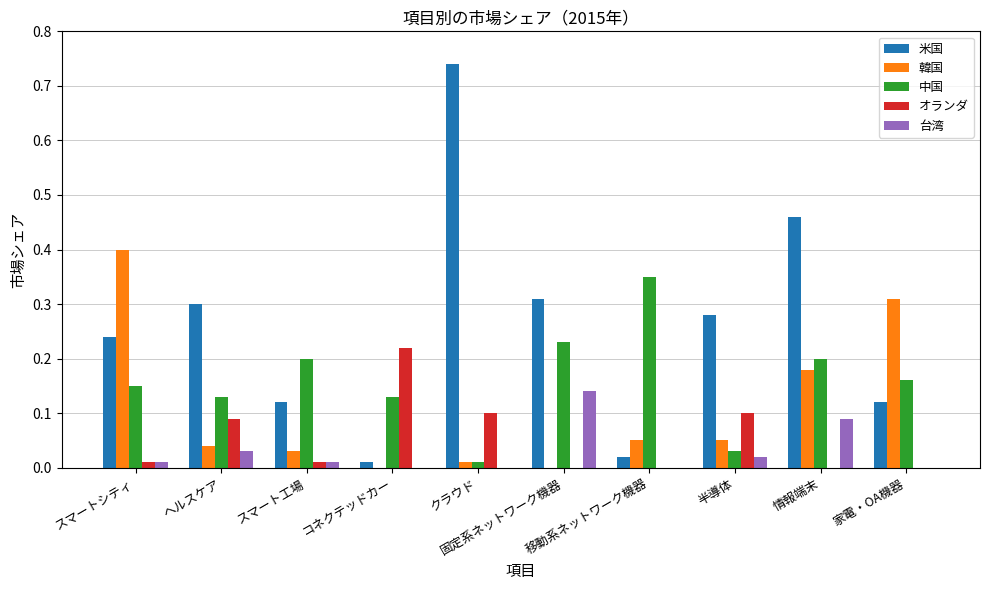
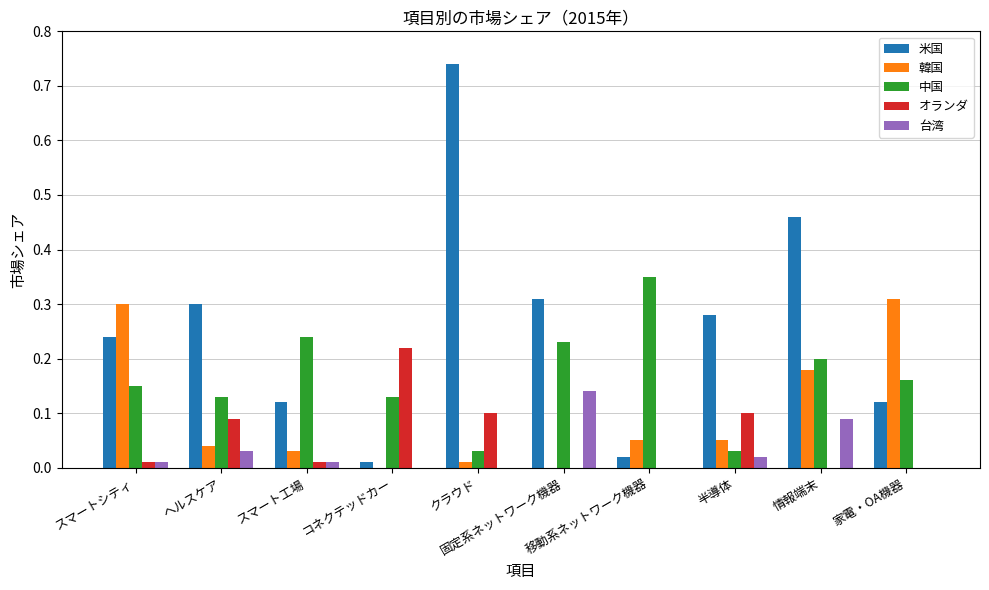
  {
    "米国": {
      "スマートシティ": 0.24,
      "ヘルスケア": 0.30,
      "スマート工場": 0.12,
      "コネクテッドカー": 0.01,
      "クラウド": 0.74,
      "固定系ネットワーク機器": 0.31,
      "移動系ネットワーク機器": 0.02,
      "半導体": 0.28,
      "情報端末": 0.46,
      "家電・OA機器": 0.12
    },
    "韓国": {
-     "スマートシティ": 0.4,
+     "スマートシティ": 0.3,
      "ヘルスケア": 0.04,
      "スマート工場": 0.03,
      "コネクテッドカー": 0.0,
      "クラウド": 0.01,
      "固定系ネットワーク機器": 0.0,
      "移動系ネットワーク機器": 0.05,
      "半導体": 0.05,
      "情報端末": 0.18,
      "家電・OA機器": 0.31
    },
    "中国": {
      "スマートシティ": 0.15,
      "ヘルスケア": 0.13,
-     "スマート工場": 0.20,
+     "スマート工場": 0.24,
      "コネクテッドカー": 0.13,
-     "クラウド": 0.01,
+     "クラウド": 0.03,
      "固定系ネットワーク機器": 0.23,
      "移動系ネットワーク機器": 0.35,
      "半導体": 0.03,
      "情報端末": 0.20,
      "家電・OA機器": 0.16
    },
    "オランダ": {
      "スマートシティ": 0.01,
      "ヘルスケア": 0.09,
      "スマート工場": 0.01,
      "コネクテッドカー": 0.22,
      "クラウド": 0.10,
      "固定系ネットワーク機器": 0.00,
      "移動系ネットワーク機器": 0.00,
      "半導体": 0.10,
      "情報端末": 0.00,
      "家電・OA機器": 0.00
    },
    "台湾": {
      "スマートシティ": 0.01,
      "ヘルスケア": 0.03,
      "スマート工場": 0.01,
      "コネクテッドカー": 0.00,
      "クラウド": 0.00,
      "固定系ネットワーク機器": 0.14,
      "移動系ネットワーク機器": 0.00,
      "半導体": 0.02,
      "情報端末": 0.09,
      "家電・OA機器": 0.00
    }
  }
